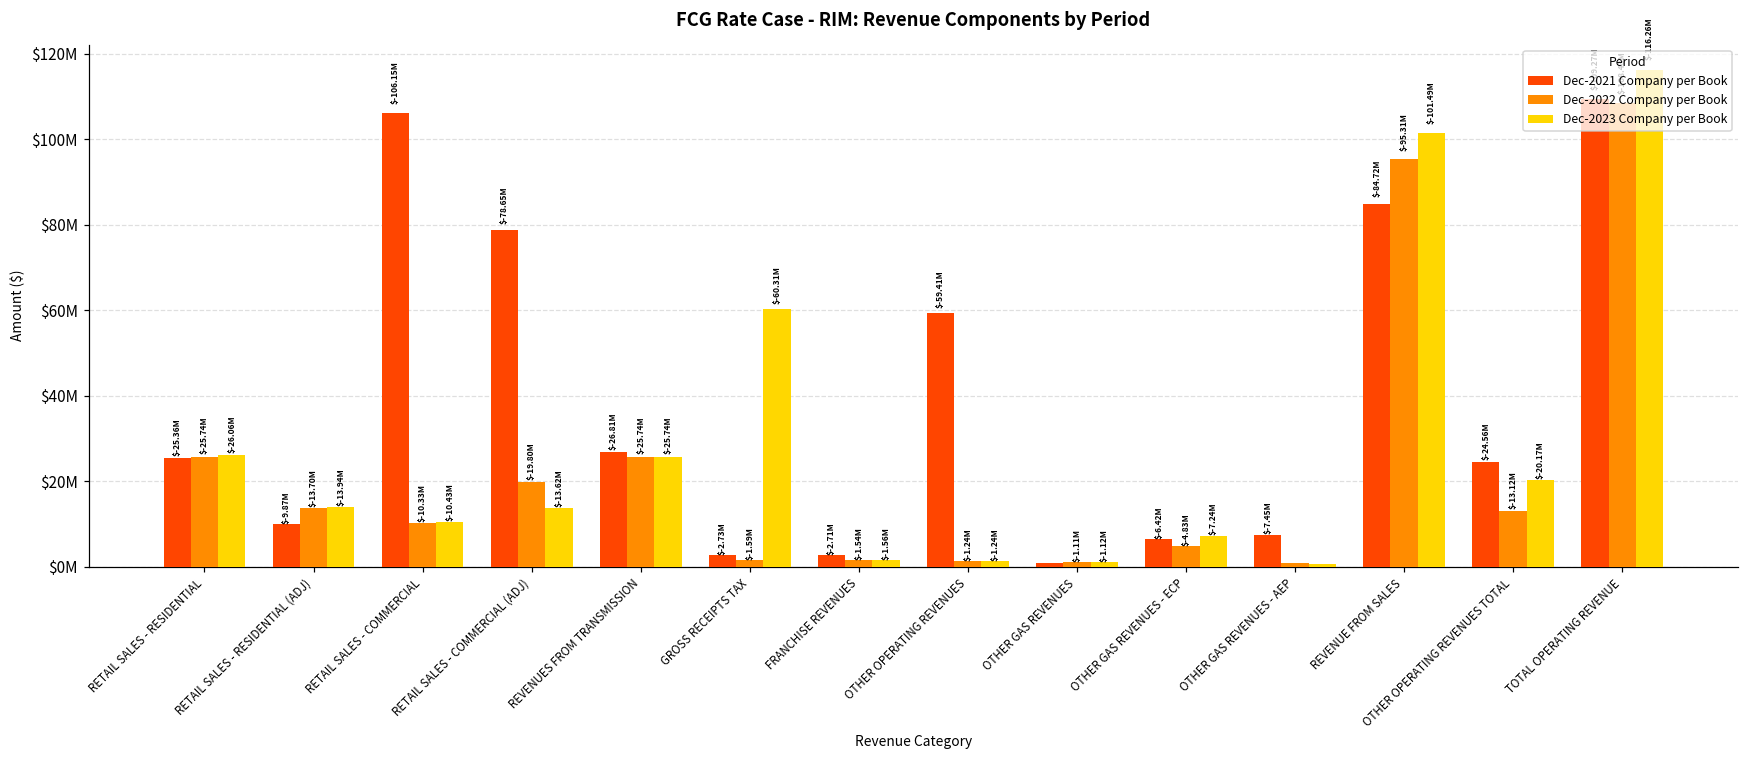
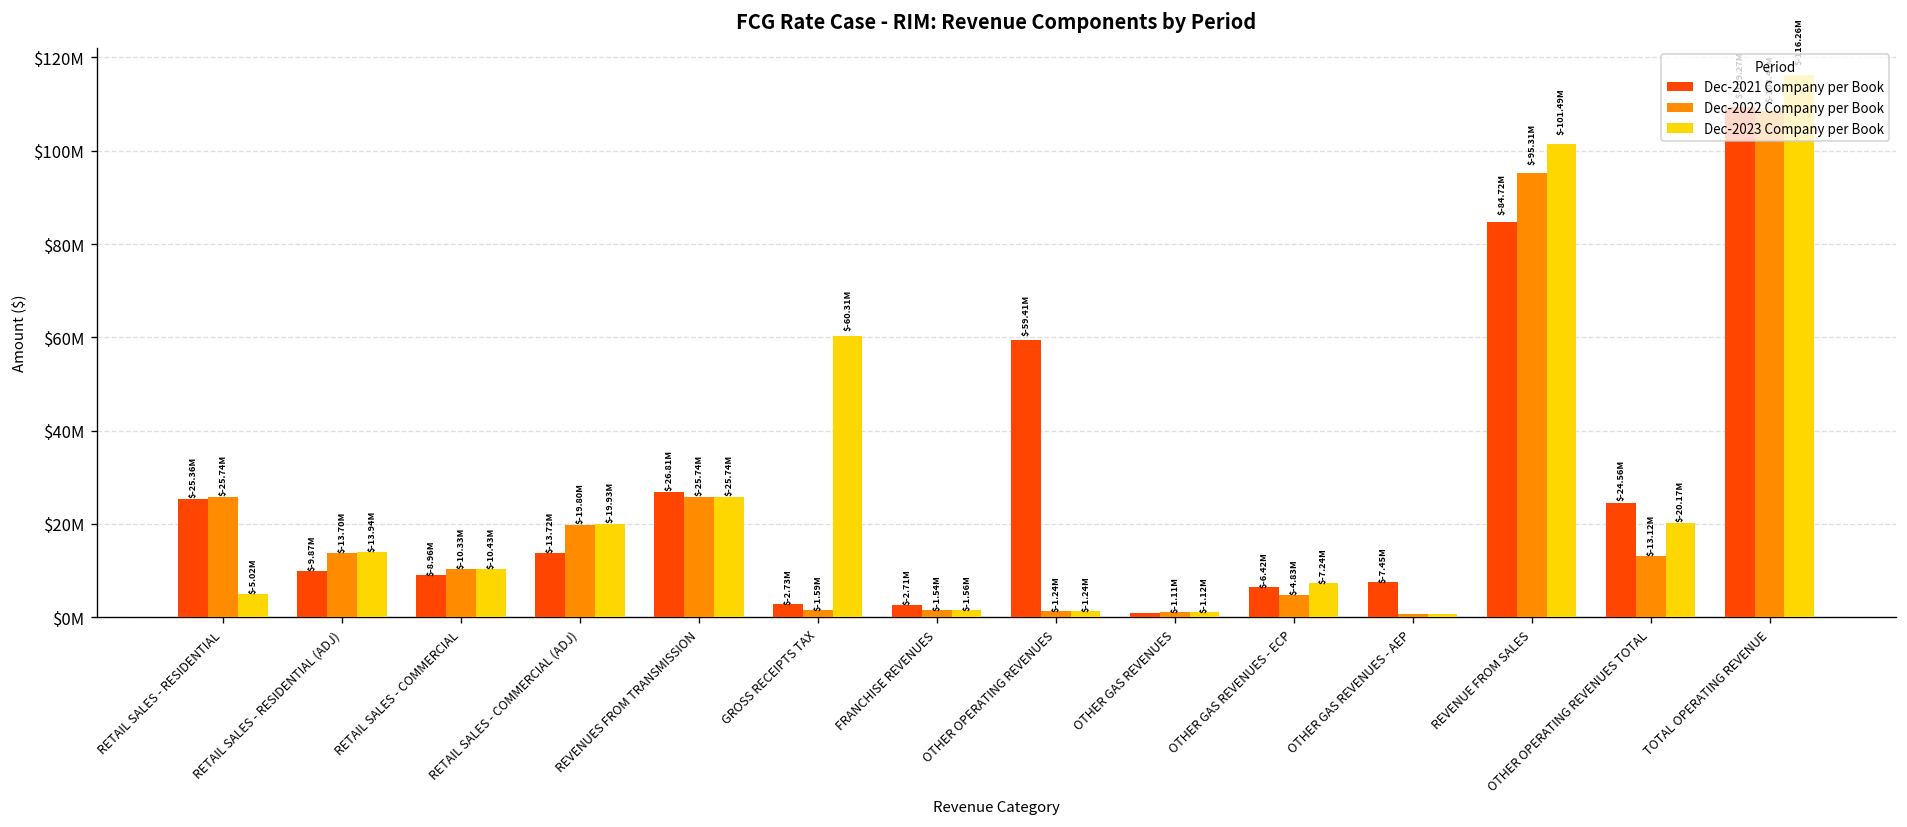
  {
    "Dec-2021 Company per Book": {
-     "RETAIL SALES - COMMERCIAL": "$-106.15M",
-     "RETAIL SALES - COMMERCIAL (ADJ)": "$-78.65M"
+     "RETAIL SALES - COMMERCIAL": "$-8.96M",
+     "RETAIL SALES - COMMERCIAL (ADJ)": "$-13.72M"
    },
    "Dec-2022 Company per Book": {
      "OTHER GAS REVENUES - AEP": "$1000000"
    },
    "Dec-2023 Company per Book": {
-     "RETAIL SALES - RESIDENTIAL": "$-26.06M",
-     "RETAIL SALES - COMMERCIAL (ADJ)": "$-13.62M"
+     "RETAIL SALES - RESIDENTIAL": "$-5.02M",
+     "RETAIL SALES - COMMERCIAL (ADJ)": "$-19.93M"
    }
  }
